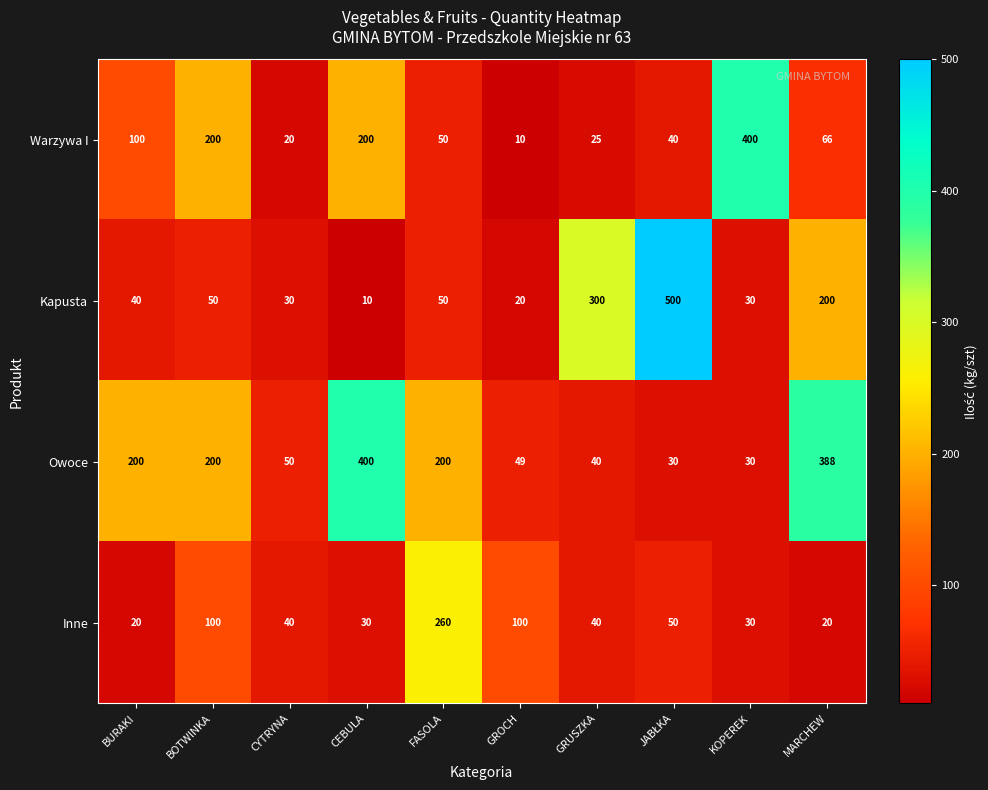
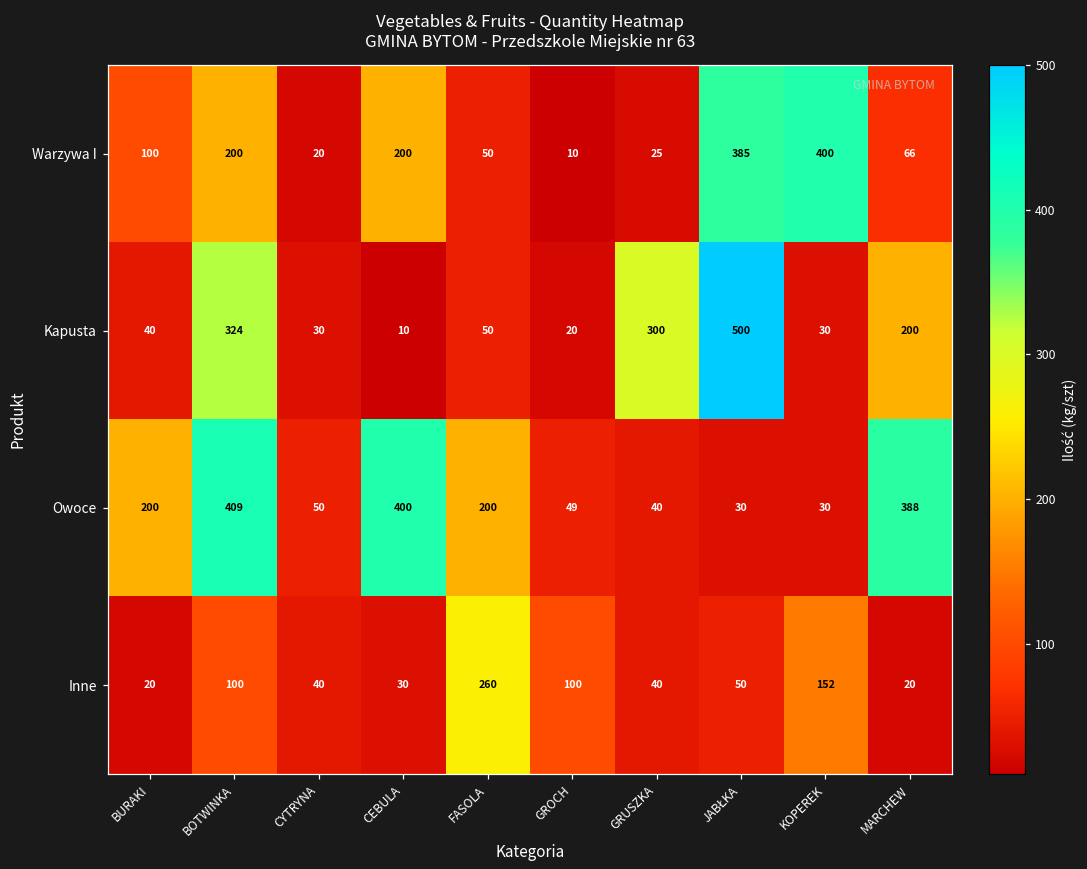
  {
    "Warzywa I": {
      "BURAKI": 100,
      "BOTWINKA": 200,
      "CYTRYNA": 20,
      "CEBULA": 200,
      "FASOLA": 50,
      "GROCH": 10,
      "GRUSZKA": 25,
-     "JABŁKA": 40,
+     "JABŁKA": 385,
      "KOPEREK": 400
    },
    "Kapusta": {
      "BURAKI": 40,
-     "BOTWINKA": 50,
+     "BOTWINKA": 324,
      "CYTRYNA": 30,
      "CEBULA": 10,
      "FASOLA": 50,
      "GROCH": 20,
      "GRUSZKA": 300,
      "JABŁKA": 500,
      "KOPEREK": 30,
      "MARCHEW": 200
    },
    "Owoce": {
      "BURAKI": 200,
-     "BOTWINKA": 200,
+     "BOTWINKA": 409,
      "CYTRYNA": 50,
      "CEBULA": 400,
      "FASOLA": 200,
      "GROCH": 49,
      "GRUSZKA": 40,
      "JABŁKA": 30,
      "KOPEREK": 30,
      "MARCHEW": 388
    },
    "Inne": {
      "BURAKI": 20,
      "BOTWINKA": 100,
      "CYTRYNA": 40,
      "CEBULA": 30,
      "FASOLA": 260,
      "GROCH": 100,
      "GRUSZKA": 40,
      "JABŁKA": 50,
-     "KOPEREK": 30,
+     "KOPEREK": 152,
      "MARCHEW": 20
    }
  }
